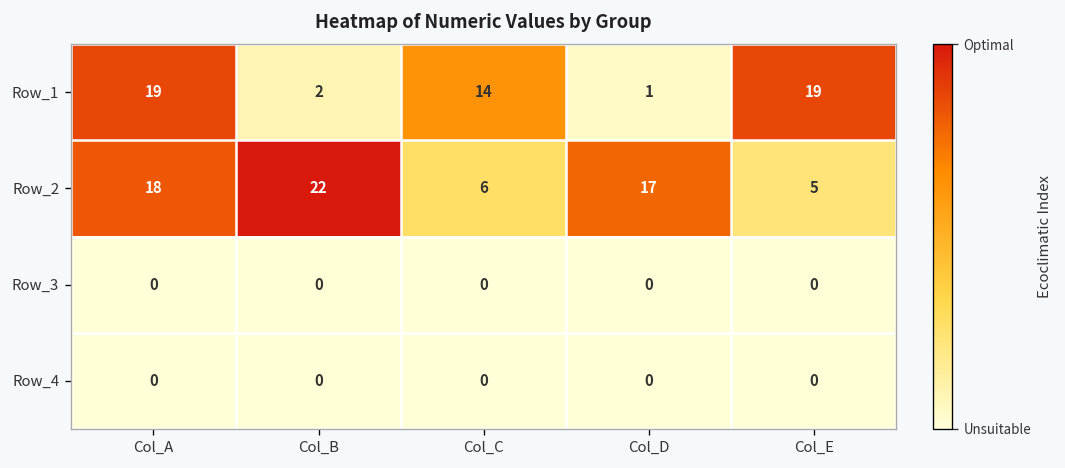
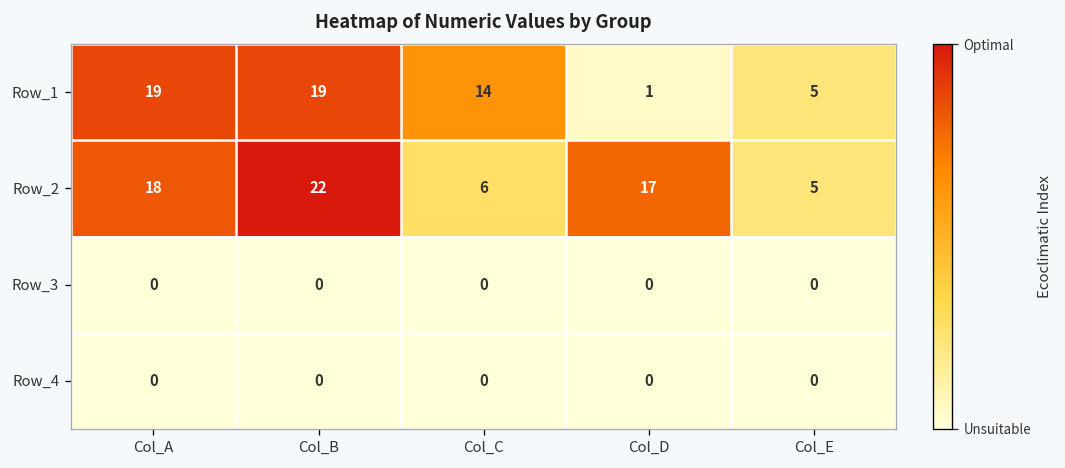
  {
    "Row_1": {
      "Col_A": 19,
-     "Col_B": 2,
+     "Col_B": 19,
      "Col_C": 14,
      "Col_D": 1,
-     "Col_E": 19
+     "Col_E": 5
    },
    "Row_2": {
      "Col_A": 18,
      "Col_B": 22,
      "Col_C": 6,
      "Col_D": 17,
      "Col_E": 5
    },
    "Row_3": {
      "Col_A": 0,
      "Col_B": 0,
      "Col_C": 0,
      "Col_D": 0,
      "Col_E": 0
    },
    "Row_4": {
      "Col_A": 0,
      "Col_B": 0,
      "Col_C": 0,
      "Col_D": 0,
      "Col_E": 0
    }
  }
